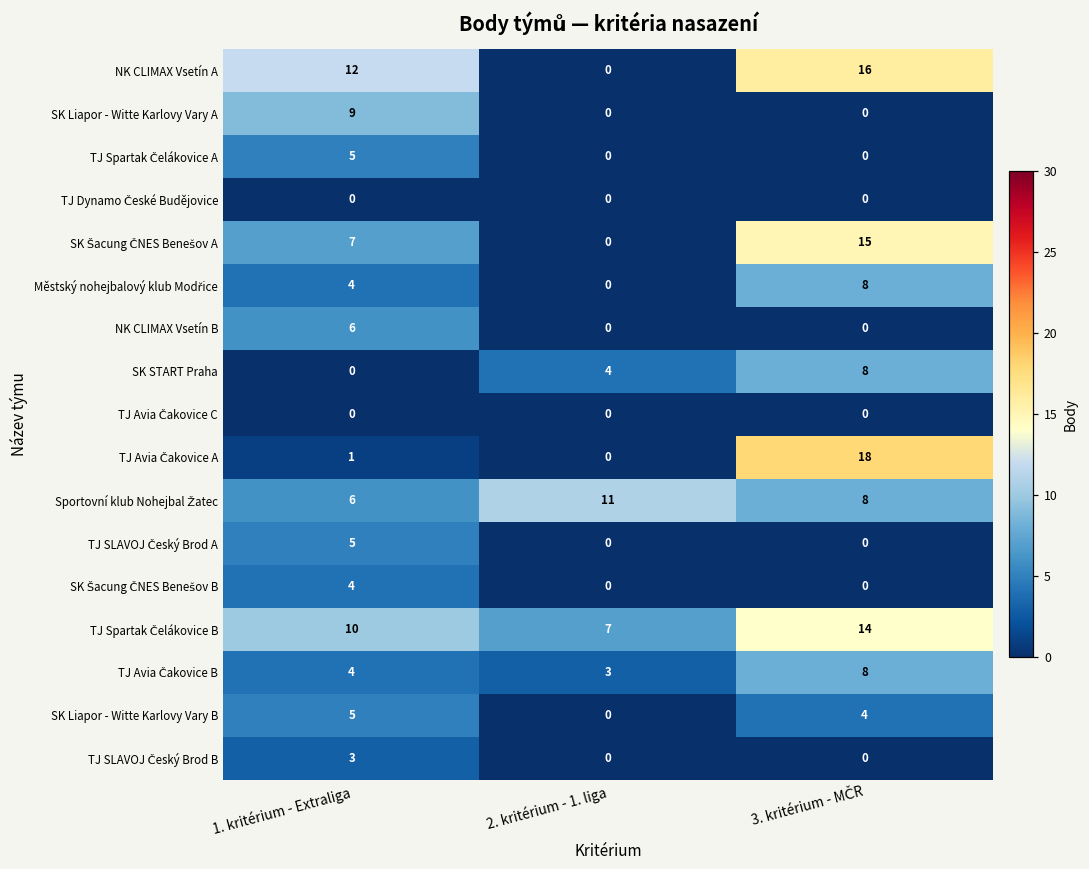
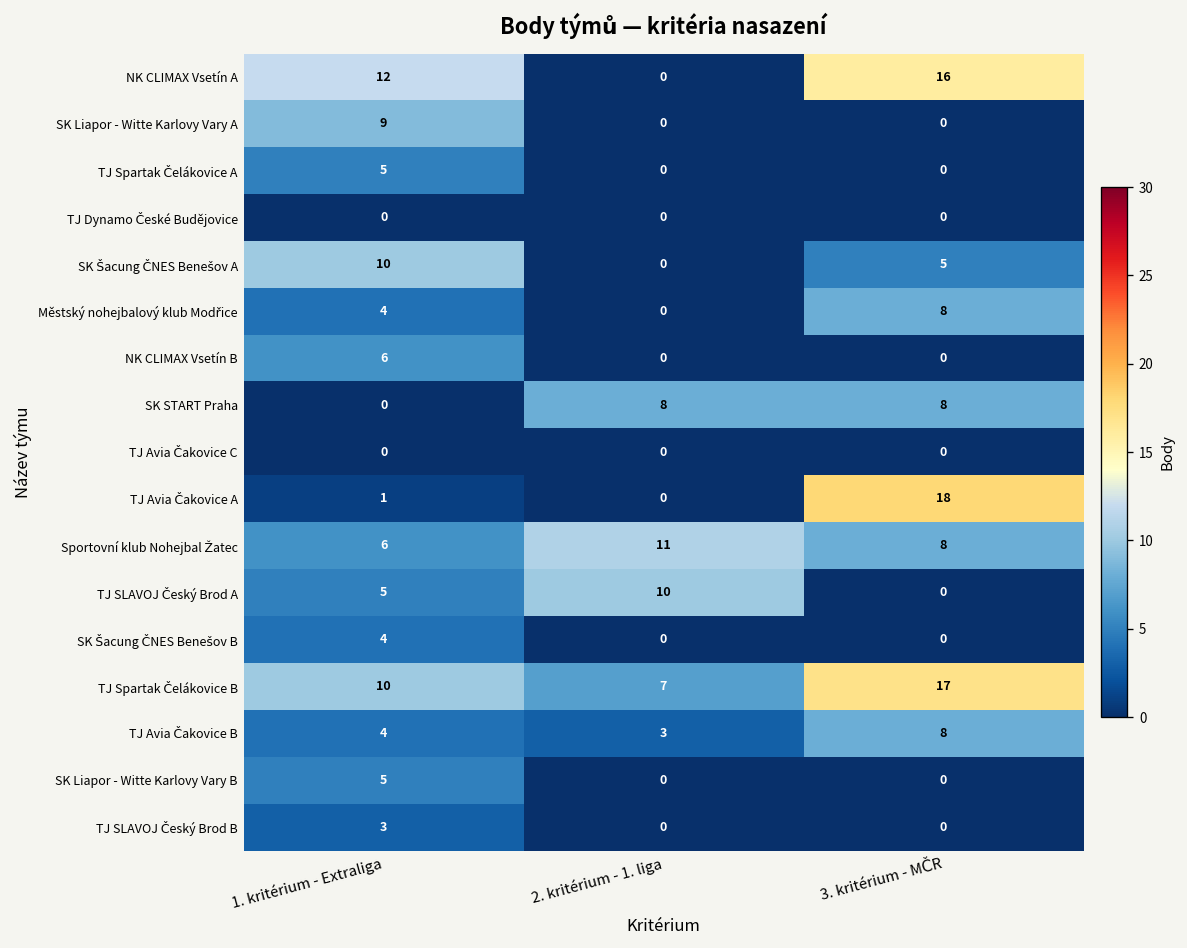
  {
    "NK CLIMAX Vsetín A": {
      "1. kritérium - Extraliga": 12,
      "2. kritérium - 1. liga": 0,
      "3. kritérium - MČR": 16
    },
    "SK Liapor - Witte Karlovy Vary A": {
      "1. kritérium - Extraliga": 9,
      "2. kritérium - 1. liga": 0,
      "3. kritérium - MČR": 0
    },
    "TJ Spartak Čelákovice A": {
      "1. kritérium - Extraliga": 5,
      "2. kritérium - 1. liga": 0,
      "3. kritérium - MČR": 0
    },
    "TJ Dynamo České Budějovice": {
      "1. kritérium - Extraliga": 0,
      "2. kritérium - 1. liga": 0,
      "3. kritérium - MČR": 0
    },
    "SK Šacung ČNES Benešov A": {
-     "1. kritérium - Extraliga": 7,
+     "1. kritérium - Extraliga": 10,
      "2. kritérium - 1. liga": 0,
-     "3. kritérium - MČR": 15
+     "3. kritérium - MČR": 5
    },
    "Městský nohejbalový klub Modřice": {
      "1. kritérium - Extraliga": 4,
      "2. kritérium - 1. liga": 0,
      "3. kritérium - MČR": 8
    },
    "NK CLIMAX Vsetín B": {
      "1. kritérium - Extraliga": 6,
      "2. kritérium - 1. liga": 0,
      "3. kritérium - MČR": 0
    },
    "SK START Praha": {
      "1. kritérium - Extraliga": 0,
-     "2. kritérium - 1. liga": 4,
+     "2. kritérium - 1. liga": 8,
      "3. kritérium - MČR": 8
    },
    "TJ Avia Čakovice C": {
      "1. kritérium - Extraliga": 0,
      "2. kritérium - 1. liga": 0,
      "3. kritérium - MČR": 0
    },
    "TJ Avia Čakovice A": {
      "1. kritérium - Extraliga": 1,
      "2. kritérium - 1. liga": 0,
      "3. kritérium - MČR": 18
    },
    "Sportovní klub Nohejbal Žatec": {
      "1. kritérium - Extraliga": 6,
      "2. kritérium - 1. liga": 11,
      "3. kritérium - MČR": 8
    },
    "TJ SLAVOJ Český Brod A": {
      "1. kritérium - Extraliga": 5,
-     "2. kritérium - 1. liga": 0,
+     "2. kritérium - 1. liga": 10,
      "3. kritérium - MČR": 0
    },
    "SK Šacung ČNES Benešov B": {
      "1. kritérium - Extraliga": 4,
      "2. kritérium - 1. liga": 0,
      "3. kritérium - MČR": 0
    },
    "TJ Spartak Čelákovice B": {
      "1. kritérium - Extraliga": 10,
      "2. kritérium - 1. liga": 7,
-     "3. kritérium - MČR": 14
+     "3. kritérium - MČR": 17
    },
    "TJ Avia Čakovice B": {
      "1. kritérium - Extraliga": 4,
      "2. kritérium - 1. liga": 3,
      "3. kritérium - MČR": 8
    },
    "SK Liapor - Witte Karlovy Vary B": {
      "1. kritérium - Extraliga": 5,
      "2. kritérium - 1. liga": 0,
-     "3. kritérium - MČR": 4
+     "3. kritérium - MČR": 0
    },
    "TJ SLAVOJ Český Brod B": {
      "1. kritérium - Extraliga": 3,
      "2. kritérium - 1. liga": 0,
      "3. kritérium - MČR": 0
    }
  }
